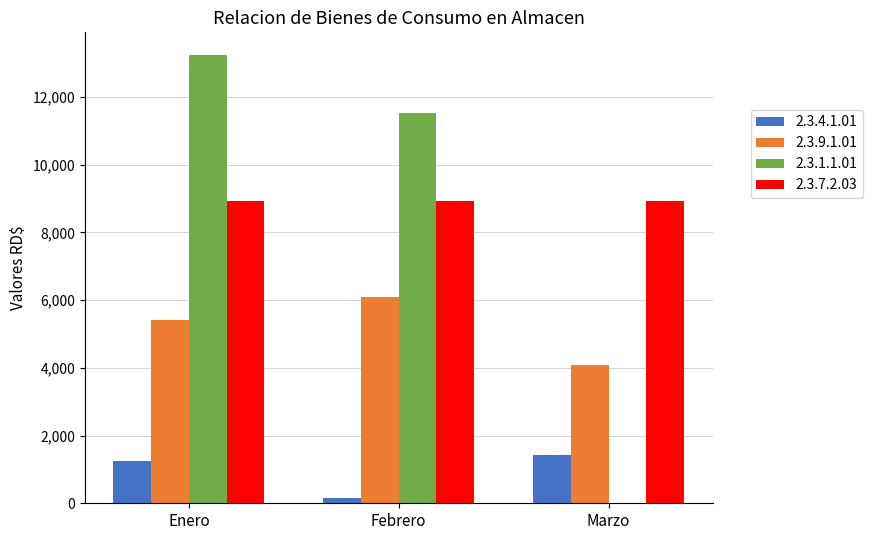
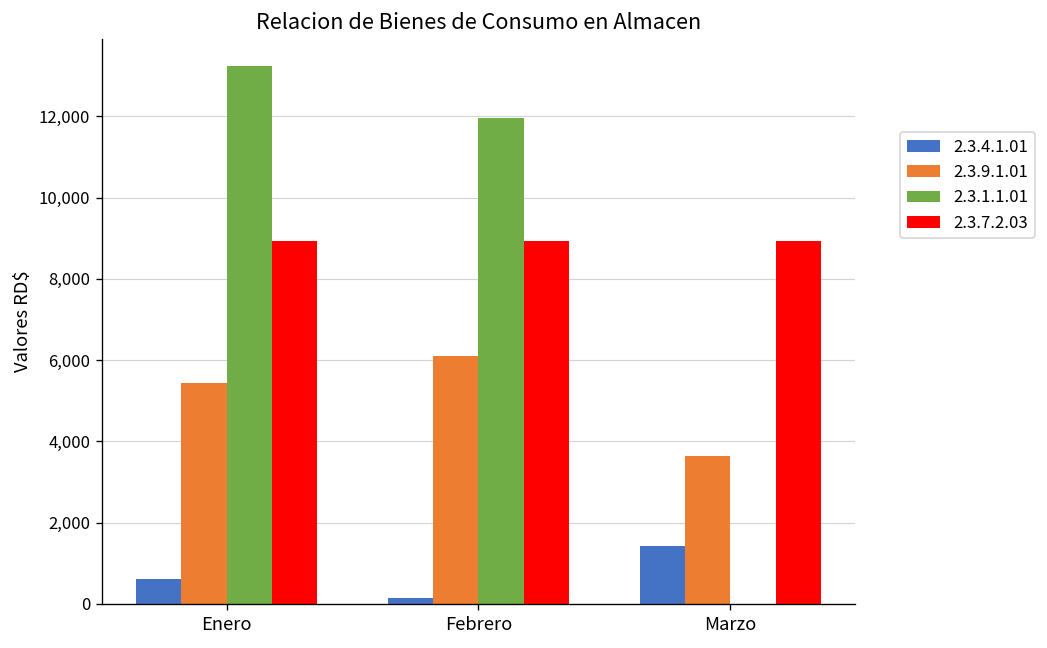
  {
    "2.3.4.1.01": {
-     "Enero": "1,200",
+     "Enero": "600",
      "Febrero": "100",
      "Marzo": "1,400"
    },
    "2.3.9.1.01": {
      "Enero": "5,400",
      "Febrero": "6,100",
-     "Marzo": "4,100"
+     "Marzo": "3,600"
    },
    "2.3.1.1.01": {
      "Enero": "13,200",
-     "Febrero": "11,500",
+     "Febrero": "12,000",
      "Marzo": "0"
    },
    "2.3.7.2.03": {
      "Enero": "8,900",
      "Febrero": "8,900",
      "Marzo": "8,900"
    }
  }
